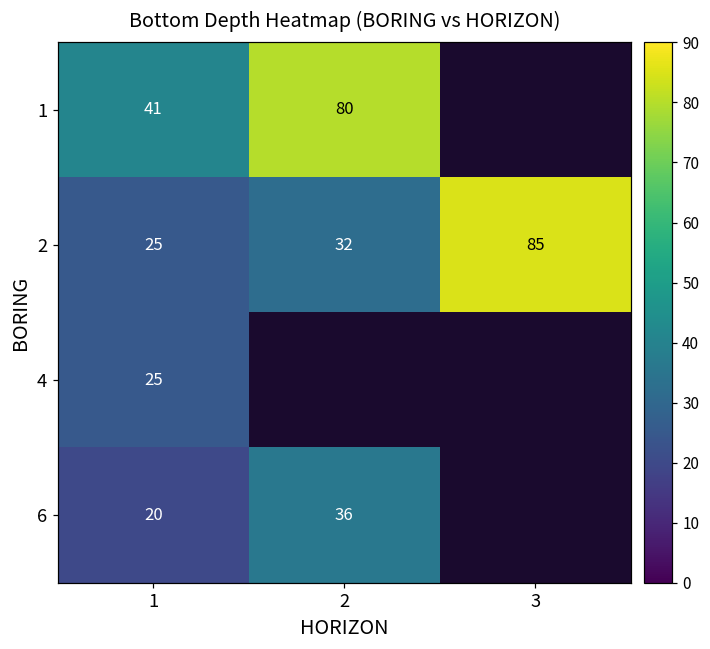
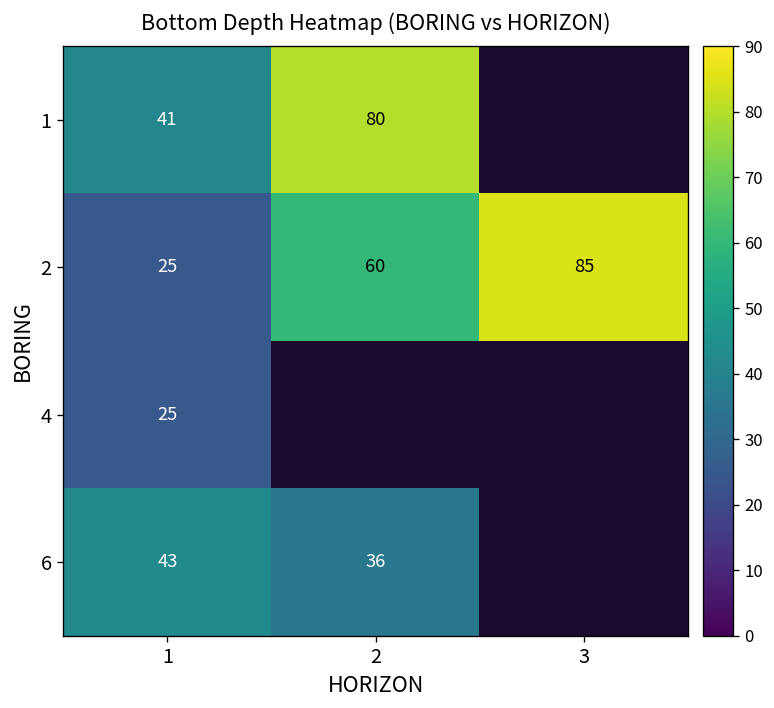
  {
    "1": {
      "1": 41,
      "2": 80
    },
    "2": {
      "1": 25,
-     "2": 32,
+     "2": 60,
      "3": 85
    },
    "4": {
      "1": 25
    },
    "6": {
-     "1": 20,
+     "1": 43,
      "2": 36
    }
  }
